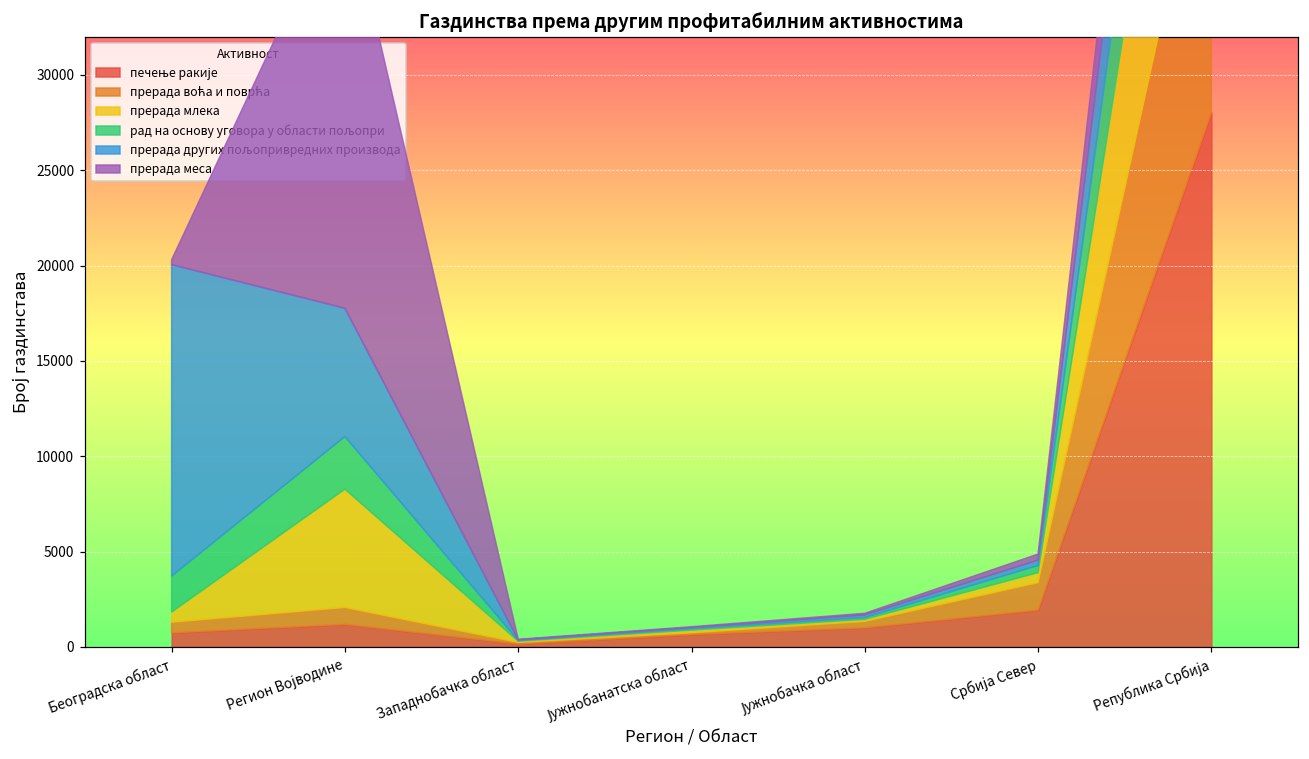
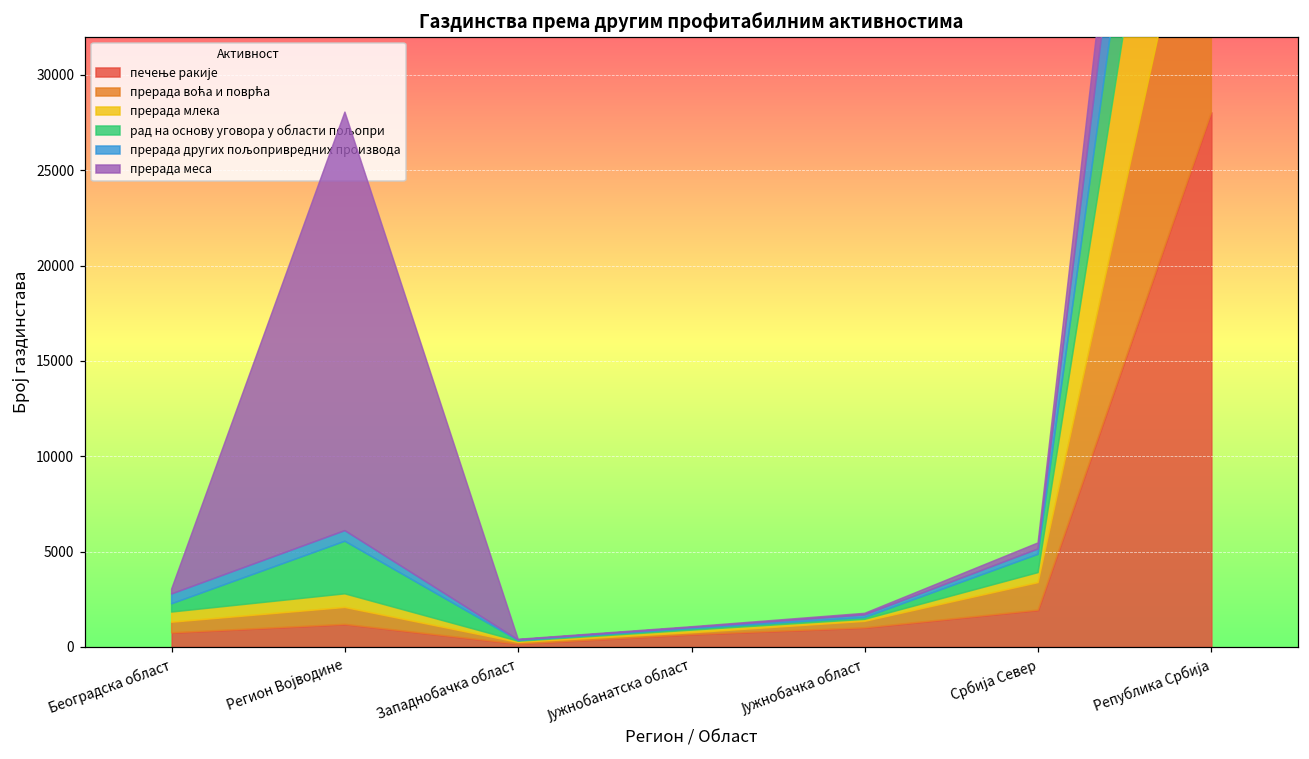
  {
    "прерада млека": {
      "Београдска област": 500,
-     "Регион Војводине": 6200,
+     "Регион Војводине": 700,
      "Србија Север": 500
    },
    "рад на основу уговора у области пољопри": {
-     "Београдска област": 1900,
+     "Београдска област": 400,
      "Регион Војводине": 2800,
-     "Србија Север": 400
+     "Србија Север": 1000
    },
    "прерада других пољопривредних производа": {
-     "Београдска област": 16300,
-     "Регион Војводине": 6700,
+     "Београдска област": 500,
+     "Регион Војводине": 600,
      "Србија Север": 300
    },
    "прерада меса": {
      "Београдска област": 300,
      "Србија Север": 300
    }
  }
